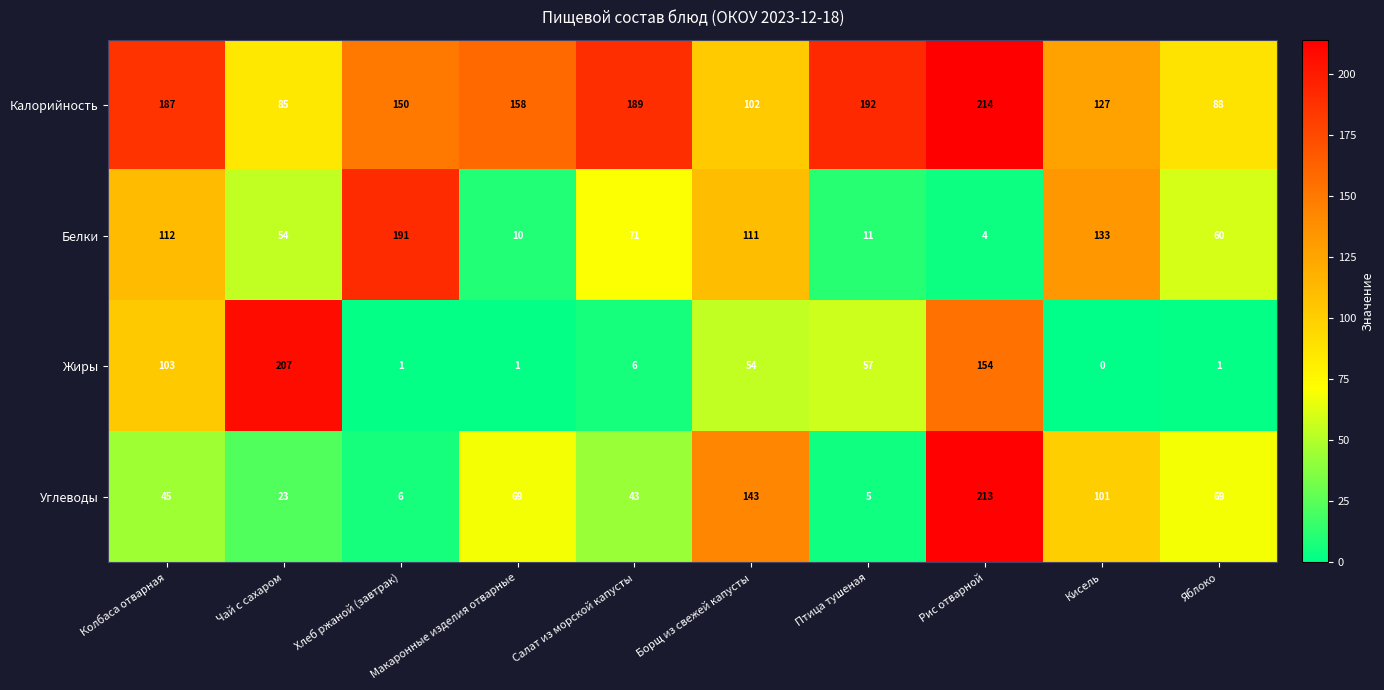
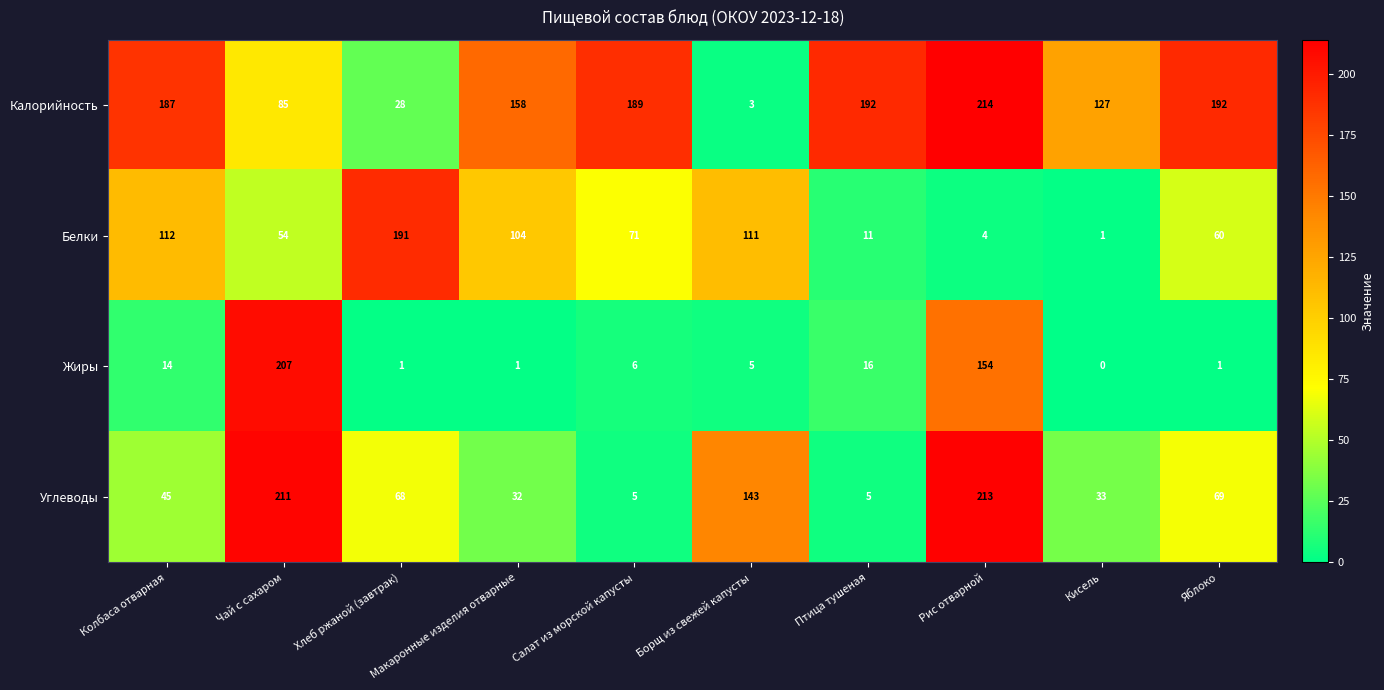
  {
    "Калорийность": {
      "Колбаса отварная": 187,
      "Чай с сахаром": 85,
-     "Хлеб ржаной (завтрак)": 150,
+     "Хлеб ржаной (завтрак)": 28,
      "Макаронные изделия отварные": 158,
      "Салат из морской капусты": 189,
-     "Борщ из свежей капусты": 102,
+     "Борщ из свежей капусты": 3,
      "Птица тушеная": 192,
      "Рис отварной": 214,
      "Кисель": 127,
-     "Яблоко": 88
+     "Яблоко": 192
    },
    "Белки": {
      "Колбаса отварная": 112,
      "Чай с сахаром": 54,
      "Хлеб ржаной (завтрак)": 191,
-     "Макаронные изделия отварные": 10,
+     "Макаронные изделия отварные": 104,
      "Салат из морской капусты": 71,
      "Борщ из свежей капусты": 111,
      "Птица тушеная": 11,
      "Рис отварной": 4,
-     "Кисель": 133,
+     "Кисель": 1,
      "Яблоко": 60
    },
    "Жиры": {
-     "Колбаса отварная": 103,
+     "Колбаса отварная": 14,
      "Чай с сахаром": 207,
      "Хлеб ржаной (завтрак)": 1,
      "Макаронные изделия отварные": 1,
      "Салат из морской капусты": 6,
-     "Борщ из свежей капусты": 54,
-     "Птица тушеная": 57,
+     "Борщ из свежей капусты": 5,
+     "Птица тушеная": 16,
      "Рис отварной": 154,
      "Кисель": 0,
      "Яблоко": 1
    },
    "Углеводы": {
      "Колбаса отварная": 45,
-     "Чай с сахаром": 23,
-     "Хлеб ржаной (завтрак)": 6,
-     "Макаронные изделия отварные": 69,
-     "Салат из морской капусты": 43,
+     "Чай с сахаром": 211,
+     "Хлеб ржаной (завтрак)": 68,
+     "Макаронные изделия отварные": 32,
+     "Салат из морской капусты": 5,
      "Борщ из свежей капусты": 143,
      "Птица тушеная": 5,
      "Рис отварной": 213,
-     "Кисель": 101,
+     "Кисель": 33,
      "Яблоко": 69
    }
  }
